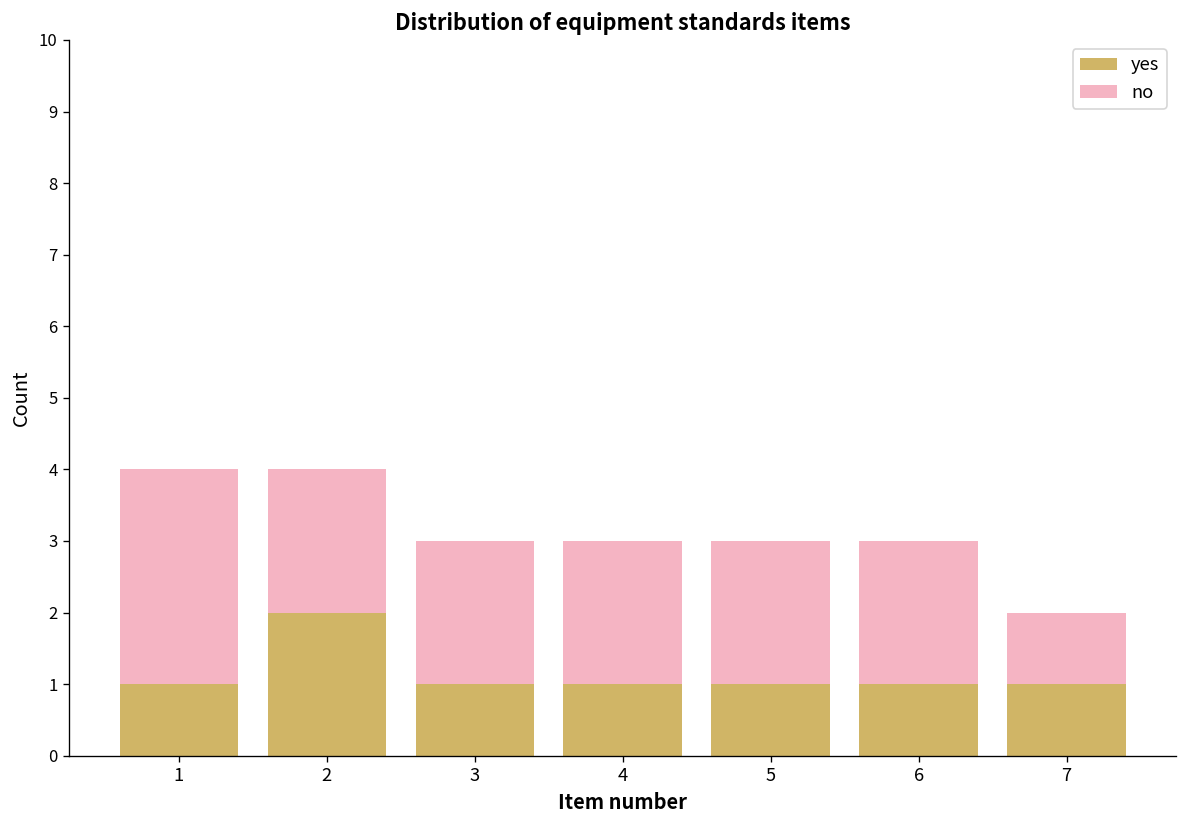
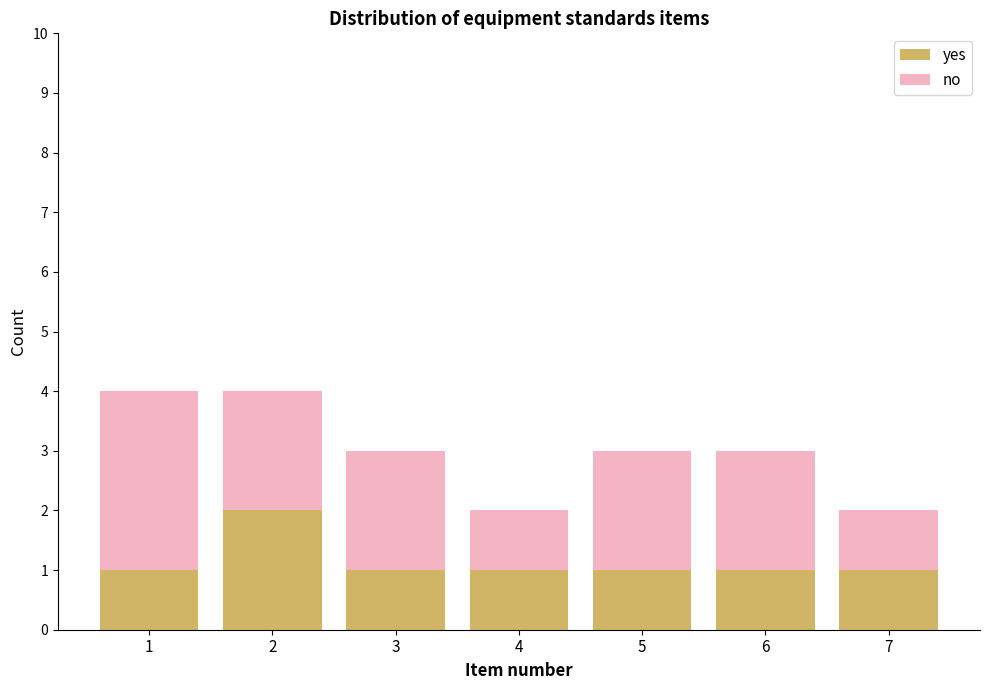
  {
    "yes": {
      "1": 1,
      "2": 2,
      "3": 1,
      "4": 1,
      "5": 1,
      "6": 1,
      "7": 1
    },
    "no": {
      "1": 3,
      "2": 2,
      "3": 2,
-     "4": 2,
+     "4": 1,
      "5": 2,
      "6": 2,
      "7": 1
    }
  }
